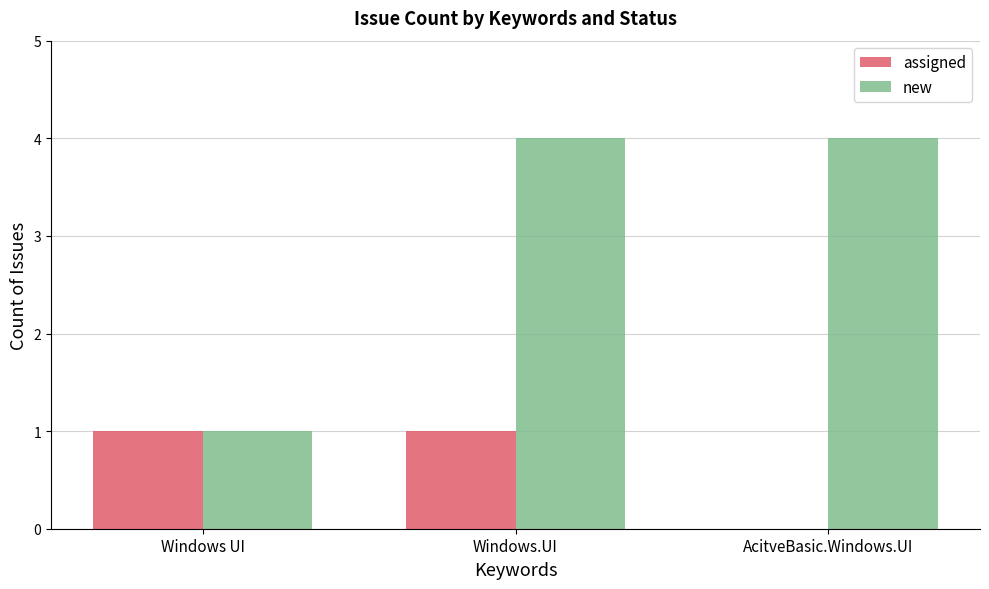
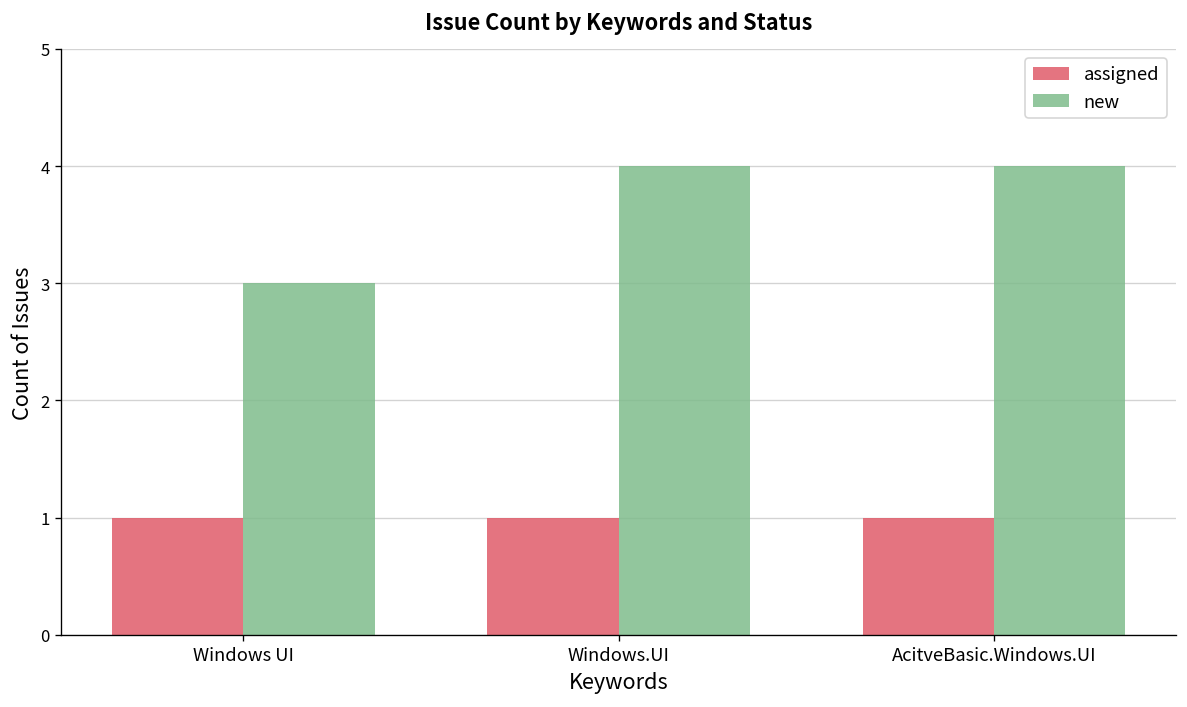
  {
    "assigned": {
      "Windows UI": 1,
      "Windows.UI": 1,
-     "AcitveBasic.Windows.UI": 0
+     "AcitveBasic.Windows.UI": 1
    },
    "new": {
-     "Windows UI": 1,
+     "Windows UI": 3,
      "Windows.UI": 4,
      "AcitveBasic.Windows.UI": 4
    }
  }
